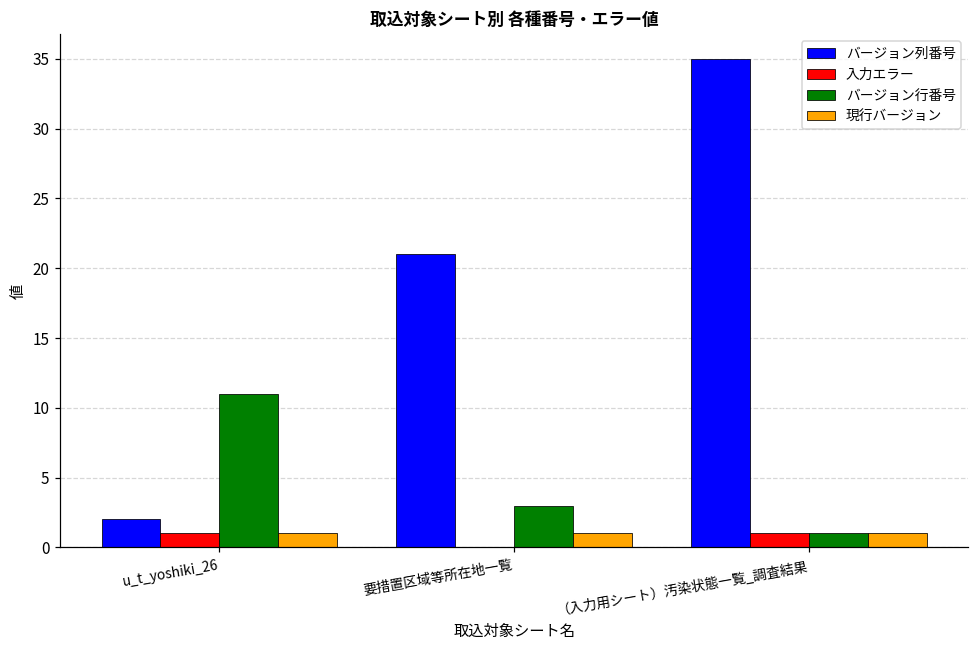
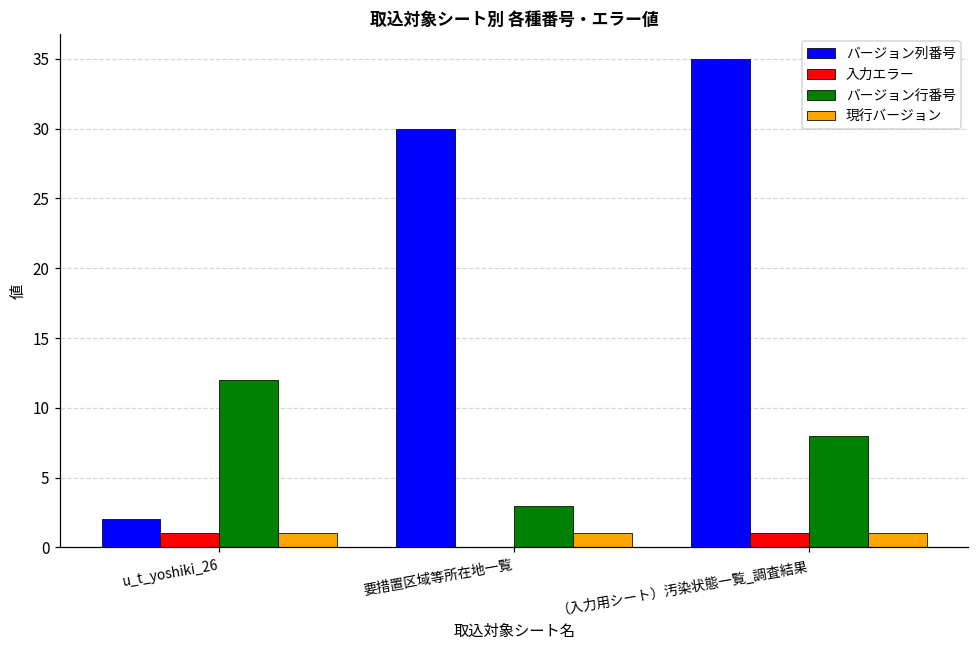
  {
    "バージョン列番号": {
      "u_t_yoshiki_26": 2,
-     "要措置区域等所在地一覧": 21,
+     "要措置区域等所在地一覧": 30,
      "（入力用シート）汚染状態一覧_調査結果": 35
    },
    "入力エラー": {
      "u_t_yoshiki_26": 1,
      "要措置区域等所在地一覧": 0,
      "（入力用シート）汚染状態一覧_調査結果": 1
    },
    "バージョン行番号": {
-     "u_t_yoshiki_26": 11,
+     "u_t_yoshiki_26": 12,
      "要措置区域等所在地一覧": 3,
-     "（入力用シート）汚染状態一覧_調査結果": 1
+     "（入力用シート）汚染状態一覧_調査結果": 8
    },
    "現行バージョン": {
      "u_t_yoshiki_26": 1,
      "要措置区域等所在地一覧": 1,
      "（入力用シート）汚染状態一覧_調査結果": 1
    }
  }
